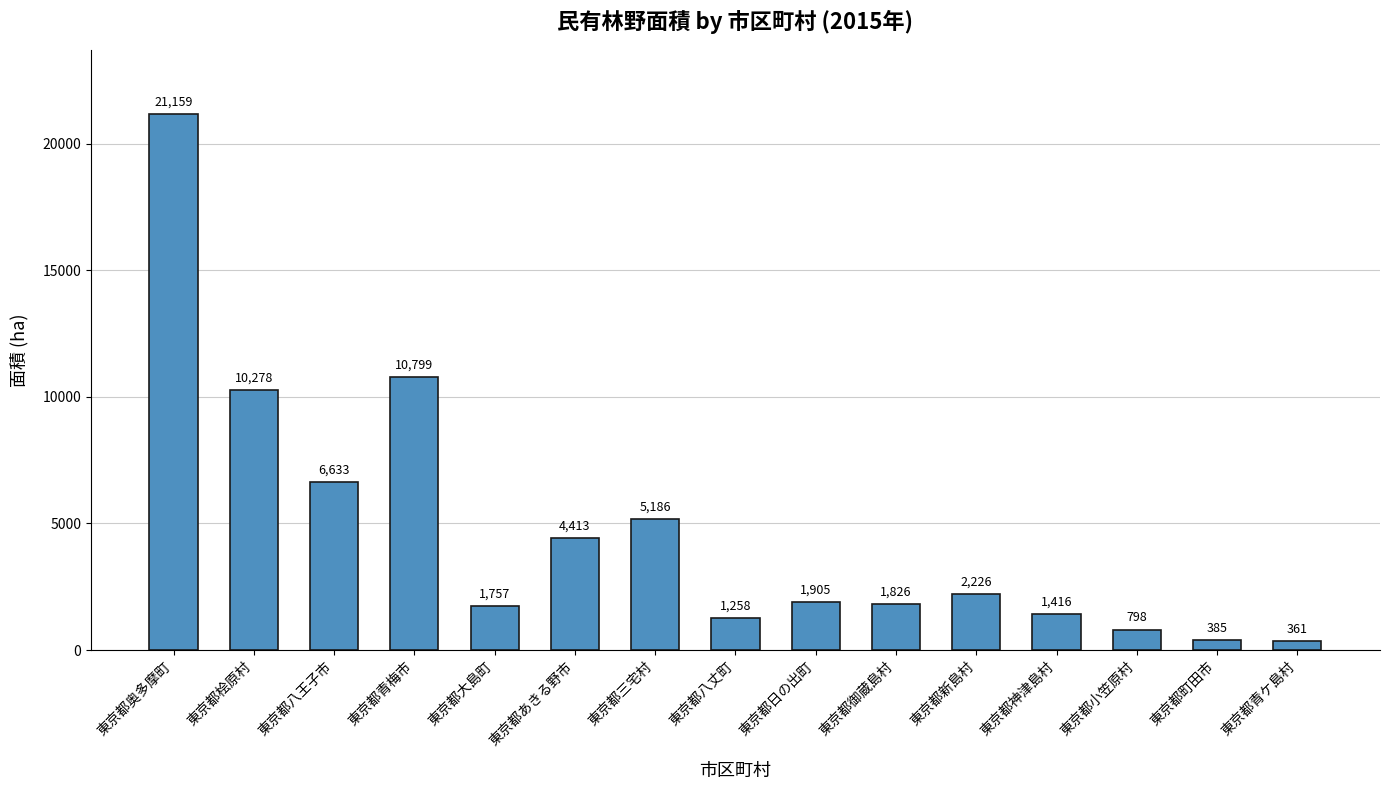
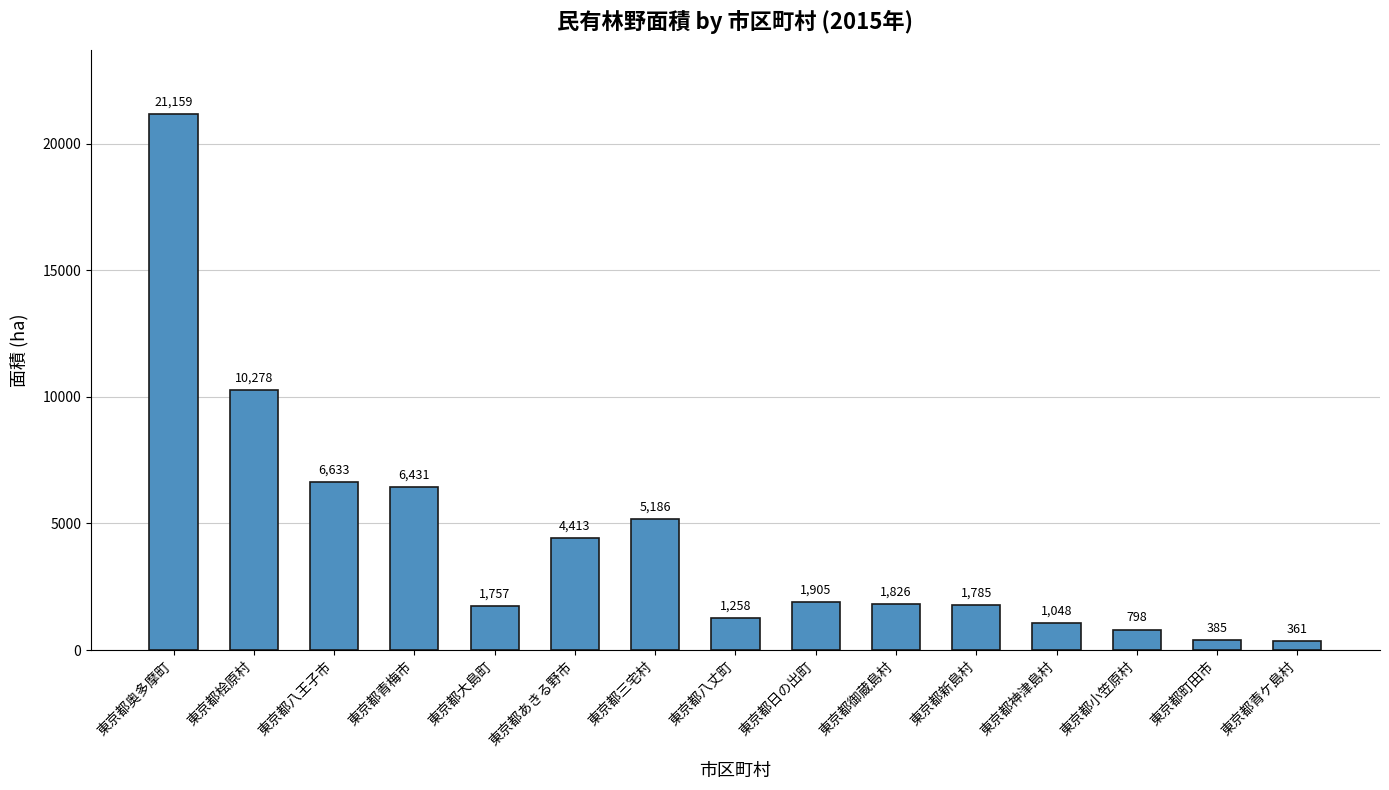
  {
    "東京都奥多摩町": "21,159",
    "東京都桧原村": "10,278",
    "東京都八王子市": "6,633",
-   "東京都青梅市": "10,799",
+   "東京都青梅市": "6,431",
    "東京都大島町": "1,757",
    "東京都あきる野市": "4,413",
    "東京都三宅村": "5,186",
    "東京都八丈町": "1,258",
    "東京都日の出町": "1,905",
    "東京都御蔵島村": "1,826",
-   "東京都新島村": "2,226",
-   "東京都神津島村": "1,416",
+   "東京都新島村": "1,785",
+   "東京都神津島村": "1,048",
    "東京都小笠原村": "798",
    "東京都町田市": "385",
    "東京都青ケ島村": "361"
  }
